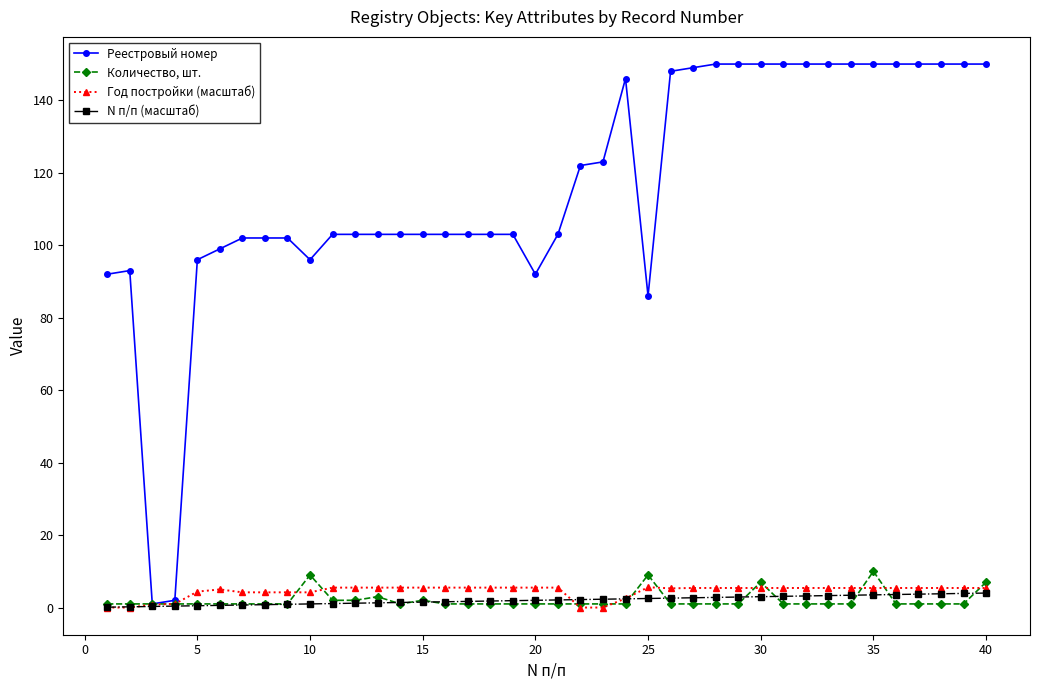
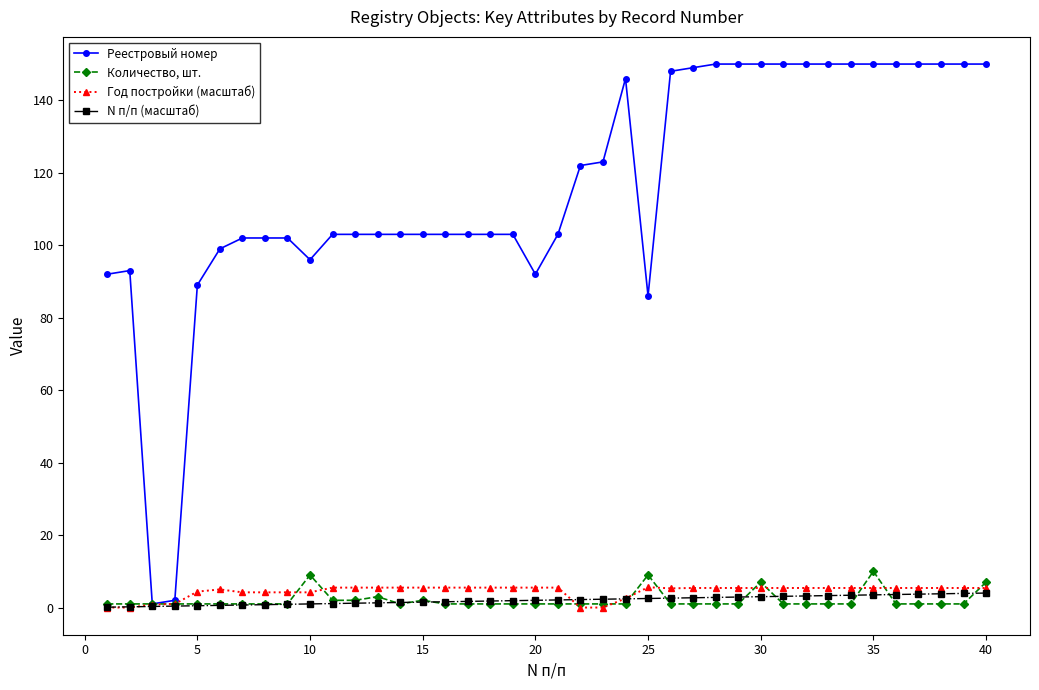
  {
    "Реестровый номер": {
-     "5": 96,
+     "5": 89,
      "10": 96,
      "15": 103,
      "20": 92,
      "25": 86,
      "30": 150,
      "35": 150,
      "40": 150
    },
    "Количество, шт.": {
      "10": 9,
      "20": 1,
      "25": 9,
      "30": 7,
      "35": 10,
      "40": 7
    },
    "Год постройки (масштаб)": {
      "5": 4,
      "10": 4,
      "15": 6,
      "20": 6,
      "25": 6,
      "30": 5,
      "35": 5,
      "40": 5
    },
    "N п/п (масштаб)": {
      "10": 1,
      "20": 2,
      "25": 3,
      "30": 3,
      "35": 4,
      "40": 4
    }
  }
